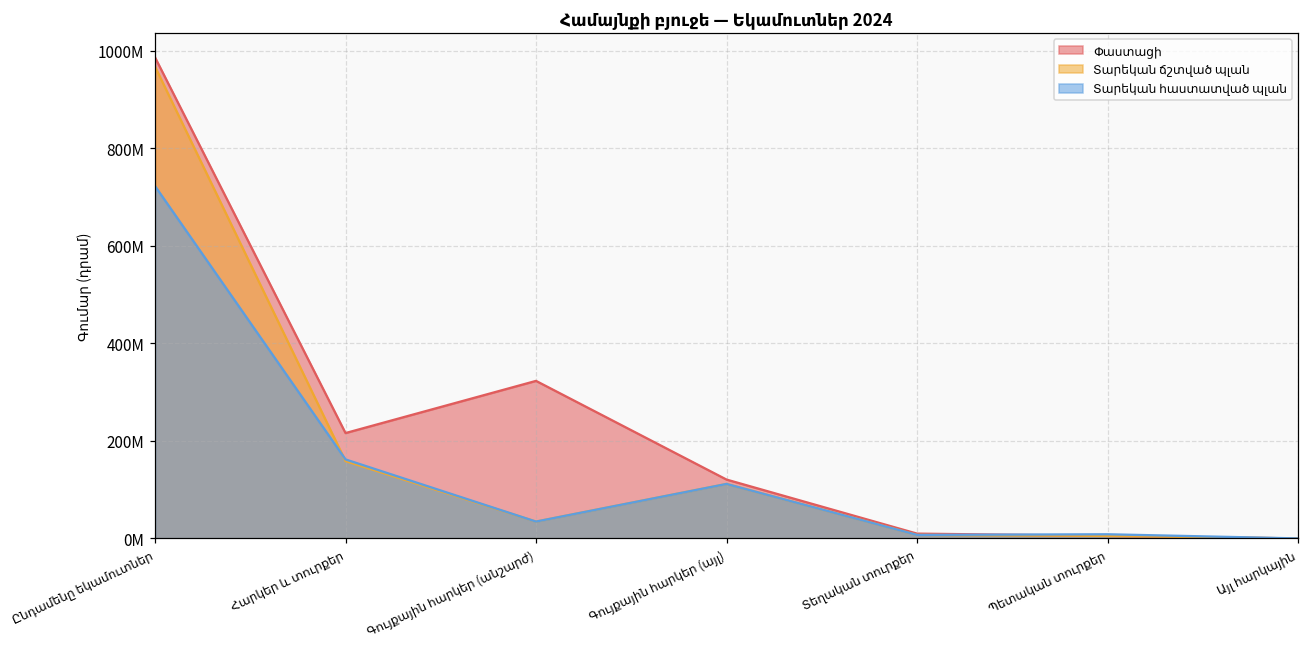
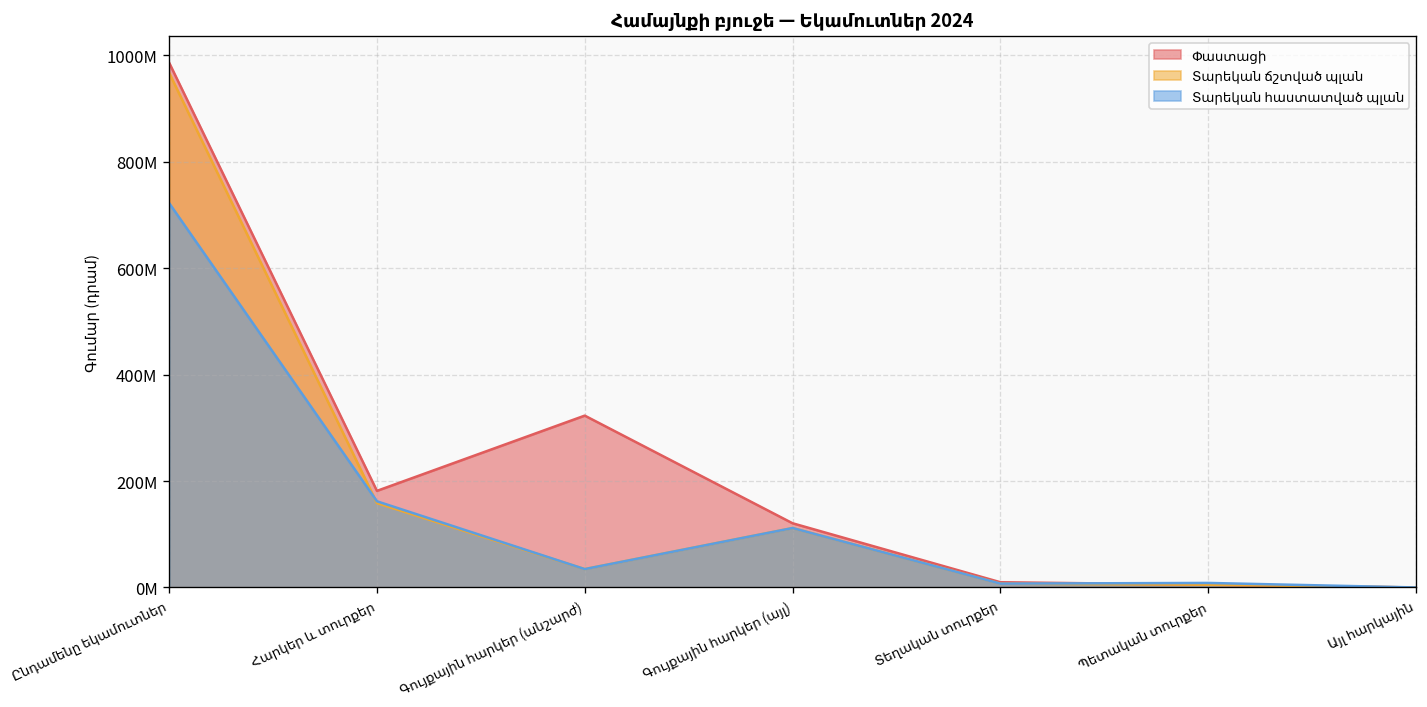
  {
    "Փաստացի": {
      "Ընդամենը եկամուտներ": 990000000,
-     "Հարկեր և տուրքեր": 220000000,
+     "Հարկեր և տուրքեր": 180000000,
      "Գույքային հարկեր (անշարժ)": 320000000,
      "Գույքային հարկեր (այլ)": 120000000
    },
    "Տարեկան ճշտված պլան": {
      "Ընդամենը եկամուտներ": 970000000
    },
    "Տարեկան հաստատված պլան": {
      "Ընդամենը եկամուտներ": 720000000
    }
  }
